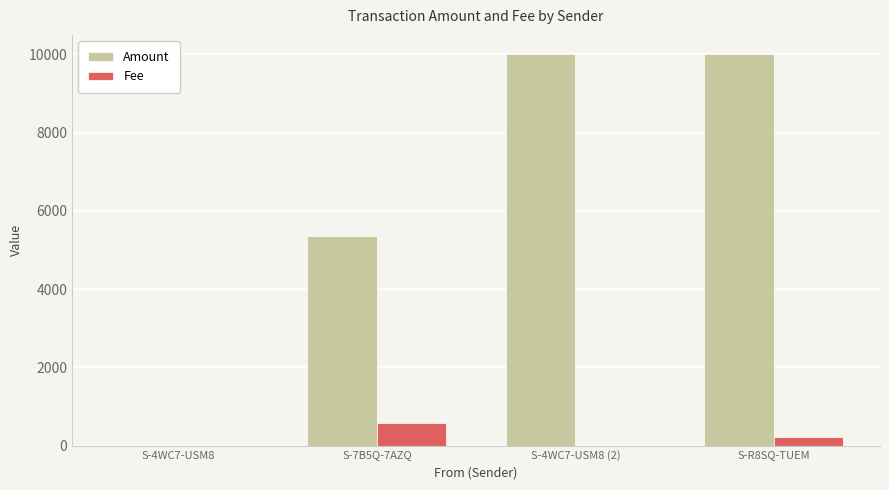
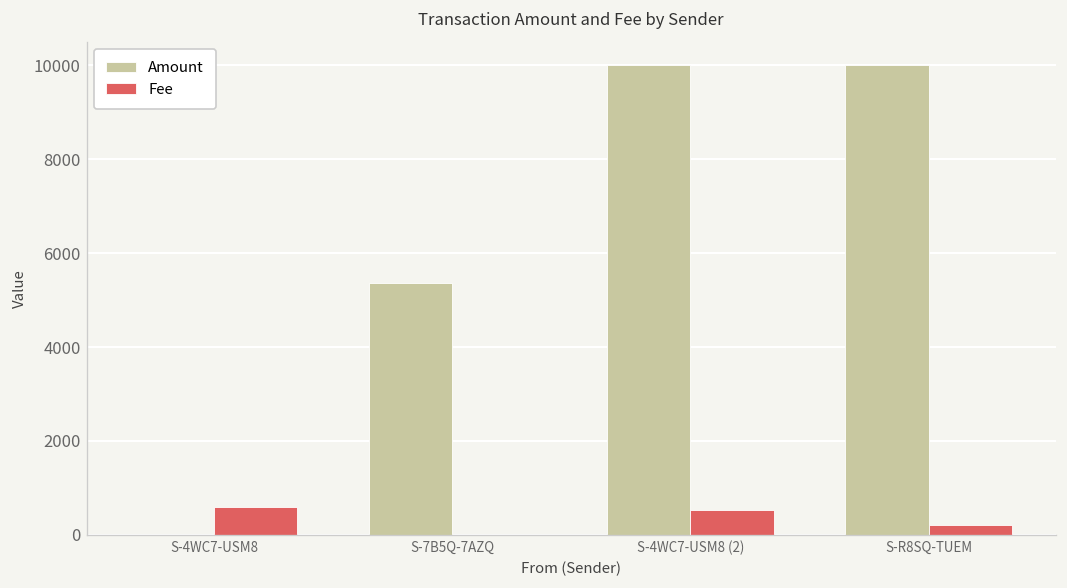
  {
    "Amount": {
      "S-7B5Q-7AZQ": 5400,
      "S-4WC7-USM8 (2)": 10000,
      "S-R8SQ-TUEM": 10000
    },
    "Fee": {
-     "S-4WC7-USM8": 0,
-     "S-7B5Q-7AZQ": 600,
-     "S-4WC7-USM8 (2)": 0,
+     "S-4WC7-USM8": 600,
+     "S-7B5Q-7AZQ": 0,
+     "S-4WC7-USM8 (2)": 500,
      "S-R8SQ-TUEM": 200
    }
  }
